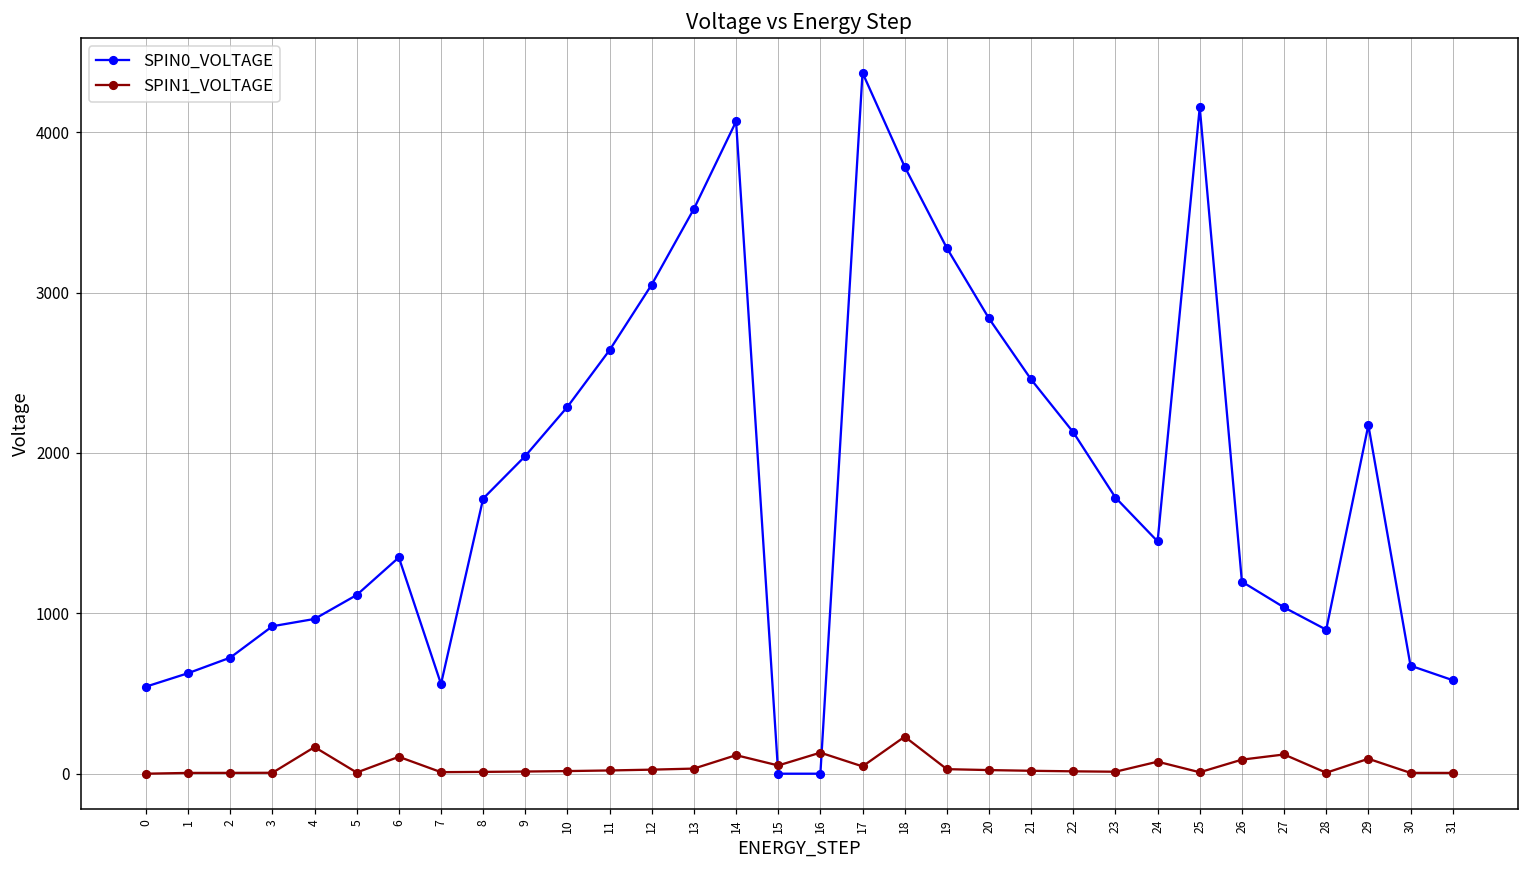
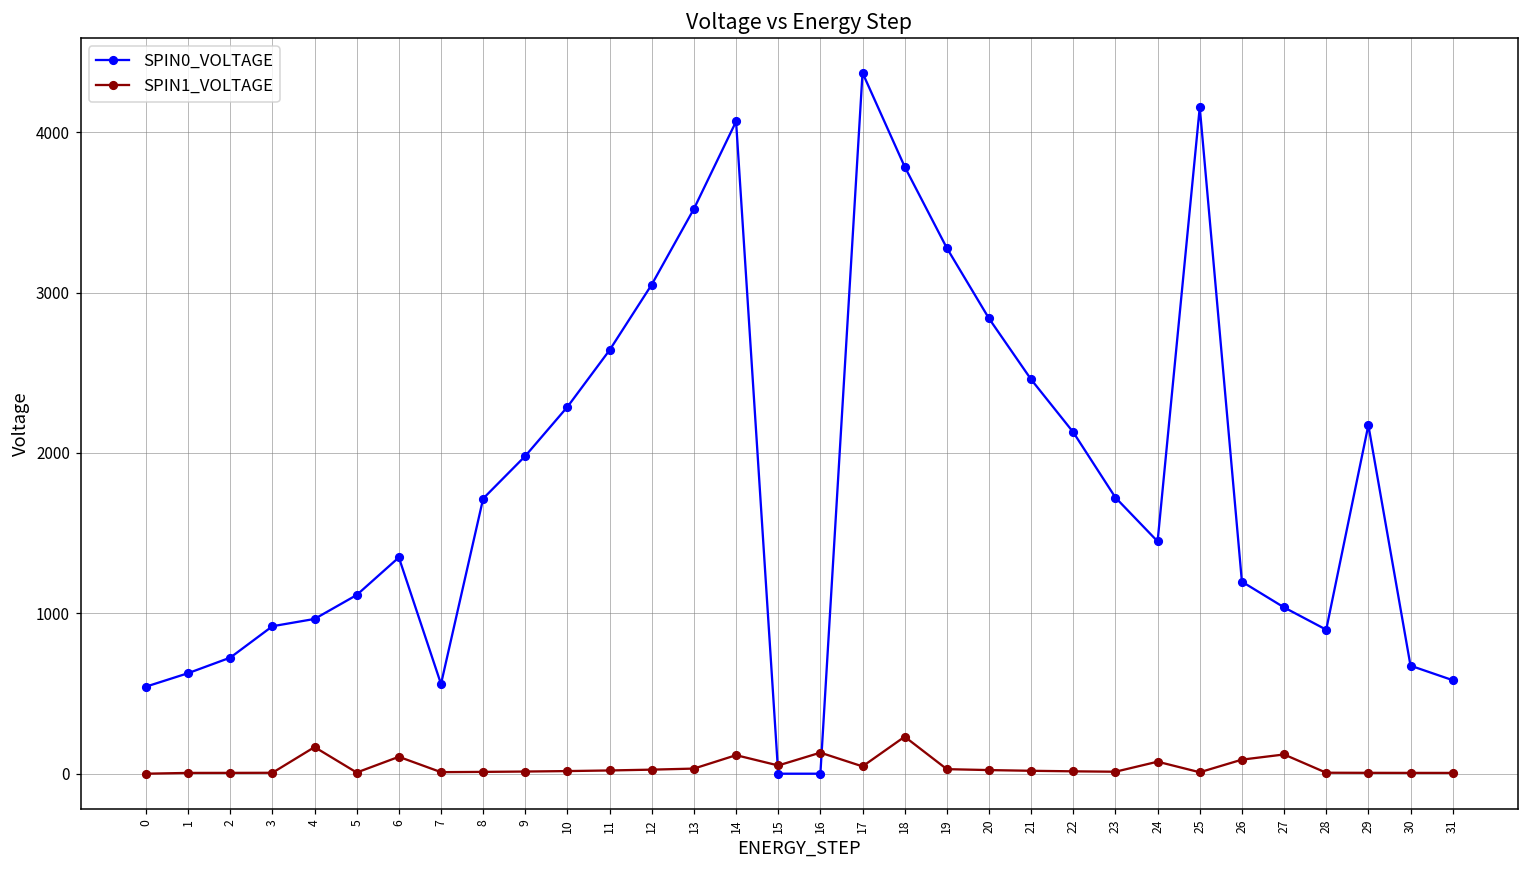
  {
    "SPIN0_VOLTAGE": {
      "0": 540,
      "1": 630,
      "2": 720,
      "3": 920,
      "4": 970,
      "5": 1110,
      "6": 1350,
      "7": 560,
      "8": 1720,
      "9": 1980,
      "10": 2290,
      "11": 2640,
      "12": 3050,
      "13": 3520,
      "14": 4070,
      "15": 0,
      "16": 0,
      "17": 4370,
      "18": 3790,
      "19": 3280,
      "20": 2840,
      "21": 2460,
      "22": 2130,
      "23": 1720,
      "24": 1450,
      "25": 4160,
      "26": 1200,
      "27": 1040,
      "28": 900,
      "29": 2170,
      "30": 670,
      "31": 580
    },
    "SPIN1_VOLTAGE": {
      "0": 0,
      "1": 0,
      "2": 10,
      "3": 10,
      "4": 170,
      "5": 10,
      "6": 110,
      "7": 10,
      "8": 10,
      "9": 10,
      "10": 20,
      "11": 20,
      "12": 30,
      "13": 30,
      "14": 120,
      "15": 50,
      "16": 130,
      "17": 50,
      "18": 230,
      "19": 30,
      "20": 20,
      "21": 20,
      "22": 10,
      "23": 10,
      "24": 70,
      "25": 10,
      "26": 90,
      "27": 120,
      "28": 10,
-     "29": 90,
+     "29": 10,
      "30": 10,
      "31": 0
    }
  }
